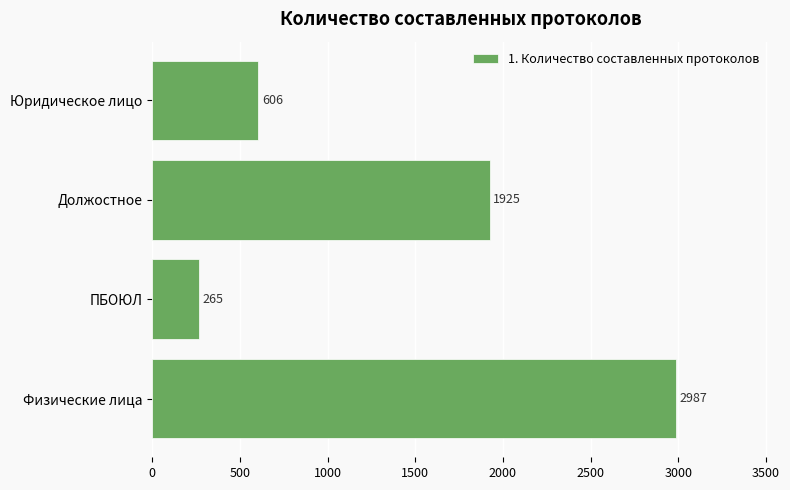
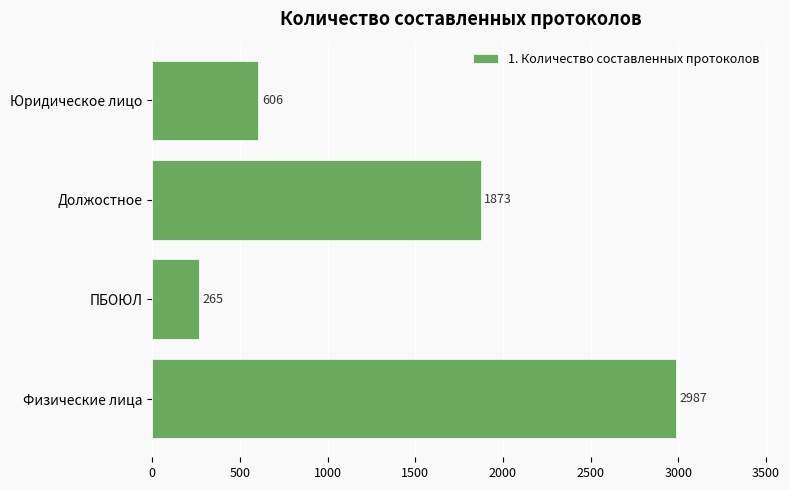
  {
    "Юридическое лицо": 606,
-   "Должостное": 1925,
+   "Должостное": 1873,
    "ПБОЮЛ": 265,
    "Физические лица": 2987
  }
